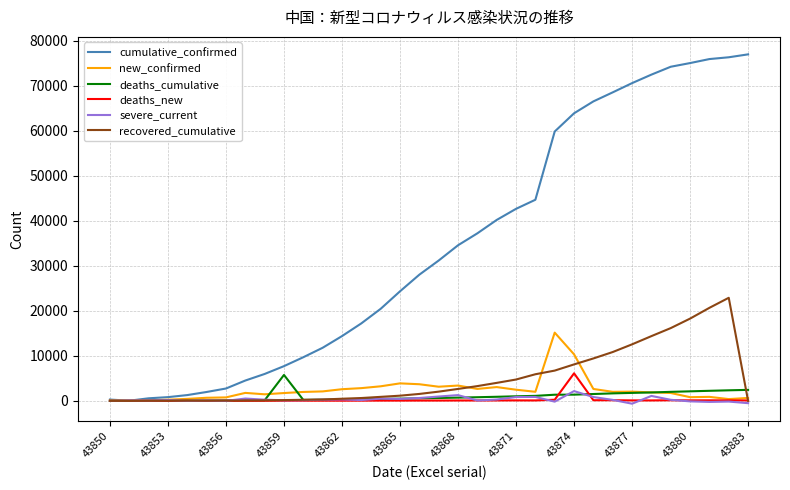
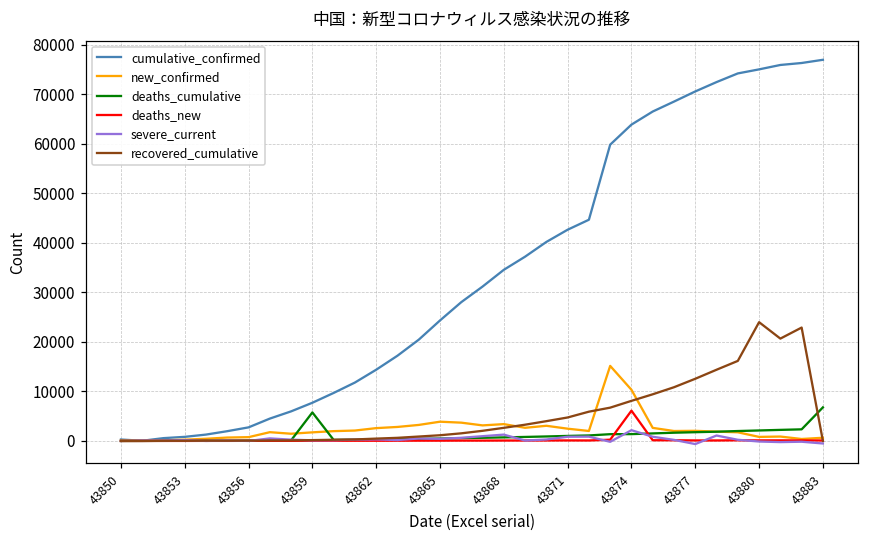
  {
    "cumulative_confirmed": {
      "43853": 1000,
      "43856": 3000,
      "43859": 8000,
      "43862": 14000,
      "43865": 24000,
      "43868": 35000,
      "43871": 43000,
      "43874": 64000,
      "43877": 71000,
      "43880": 75000,
      "43883": 77000
    },
    "new_confirmed": {
      "43856": 1000,
      "43859": 2000,
      "43862": 3000,
      "43865": 4000,
      "43868": 3000,
      "43871": 2000,
      "43874": 10000,
      "43880": 1000
    },
    "deaths_cumulative": {
      "43859": 6000,
      "43874": 1000,
      "43880": 2000,
-     "43883": 2000
+     "43883": 7000
    },
    "deaths_new": {
      "43868": 0,
      "43871": 0,
      "43874": 6000,
      "43877": 0
    },
    "severe_current": {
      "43874": 2000,
      "43877": -1000
    },
    "recovered_cumulative": {
      "43865": 1000,
      "43868": 3000,
      "43871": 5000,
      "43874": 8000,
      "43877": 13000,
-     "43880": 18000
+     "43880": 24000
    }
  }
